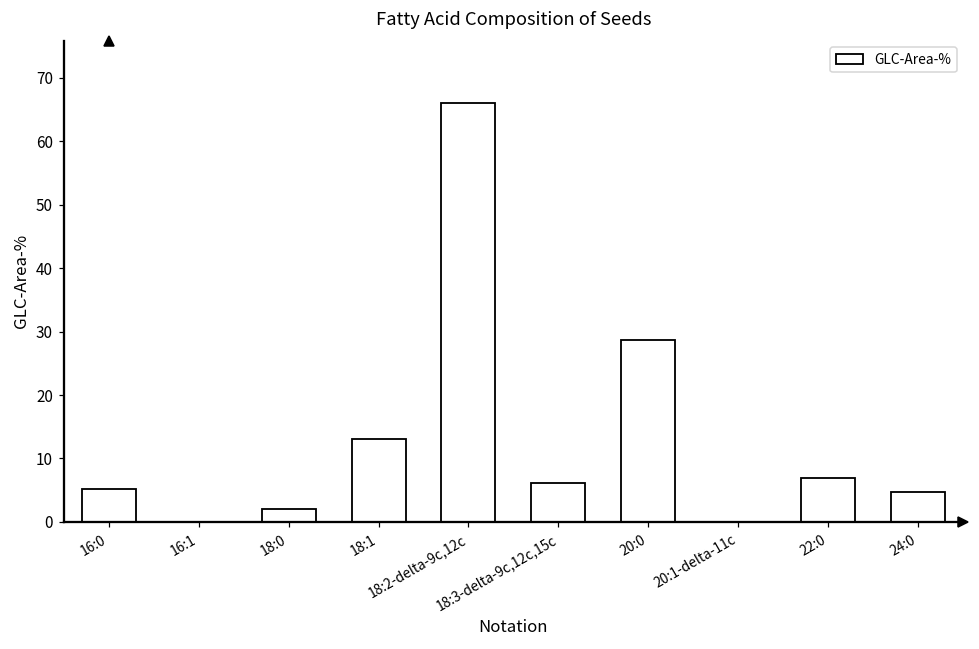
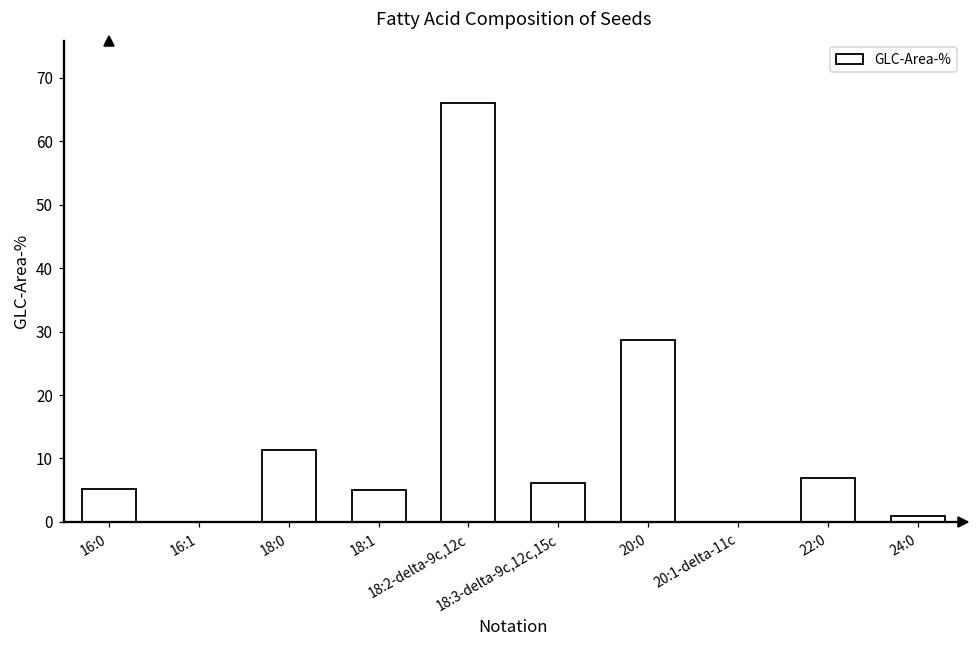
  {
    "16:0": 5,
    "16:1": 0,
-   "18:0": 2,
-   "18:1": 13,
+   "18:0": 11,
+   "18:1": 5,
    "18:2-delta-9c,12c": 66,
    "18:3-delta-9c,12c,15c": 6,
    "20:0": 29,
    "20:1-delta-11c": 0,
    "22:0": 7,
-   "24:0": 5
+   "24:0": 1
  }
